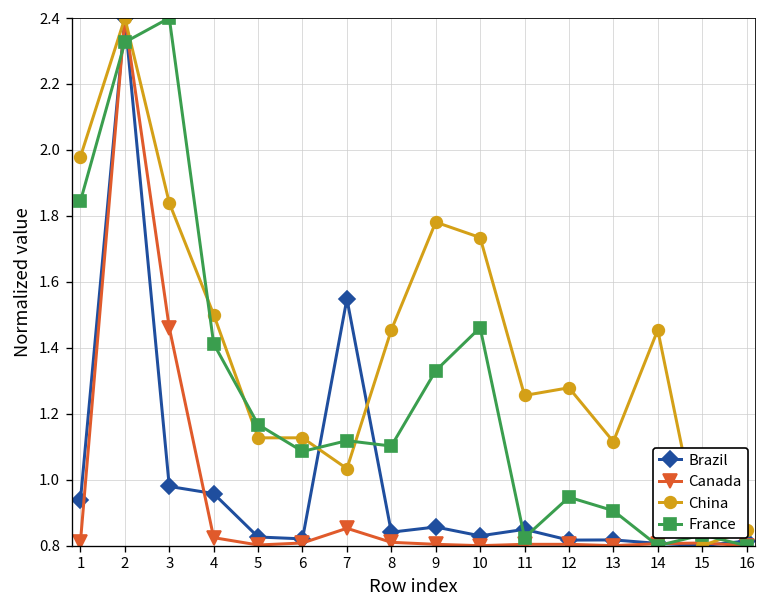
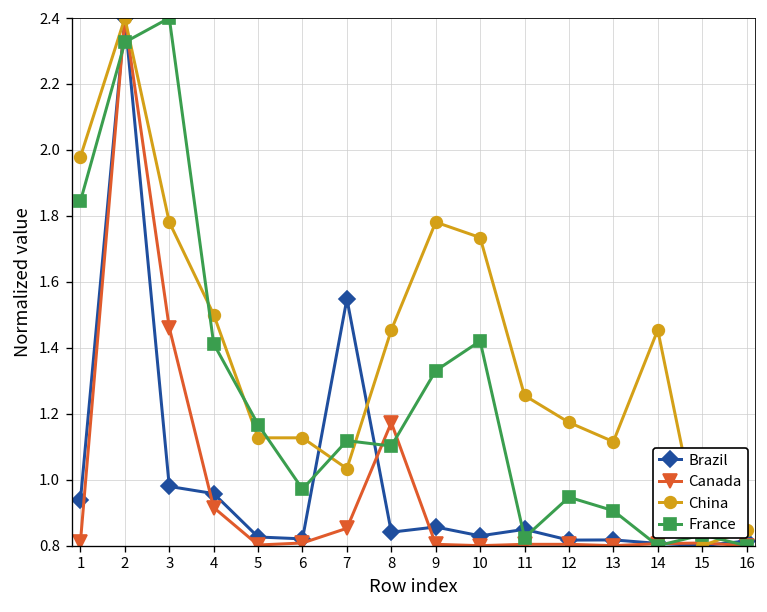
  {
    "Brazil": {
      "1": 0.94,
      "3": 0.98,
      "4": 0.96,
      "5": 0.83,
      "6": 0.82,
      "7": 1.55,
      "8": 0.84,
      "9": 0.86,
      "10": 0.83,
      "11": 0.85,
      "12": 0.82,
      "13": 0.82,
      "16": 0.81
    },
    "Canada": {
      "1": 0.81,
      "3": 1.46,
-     "4": 0.82,
+     "4": 0.92,
      "5": 0.80,
      "6": 0.81,
      "7": 0.85,
-     "8": 0.81,
+     "8": 1.17,
      "9": 0.80,
      "10": 0.80,
      "11": 0.80,
      "12": 0.80,
      "13": 0.80
    },
    "China": {
      "1": 1.98,
-     "3": 1.84,
+     "3": 1.78,
      "4": 1.50,
      "5": 1.13,
      "6": 1.13,
      "7": 1.03,
      "8": 1.45,
      "9": 1.78,
      "10": 1.73,
      "11": 1.26,
-     "12": 1.28,
+     "12": 1.17,
      "13": 1.12,
      "14": 1.45
    },
    "France": {
      "1": 1.84,
      "2": 2.33,
      "3": 2.40,
      "4": 1.41,
      "5": 1.17,
-     "6": 1.09,
+     "6": 0.97,
      "7": 1.12,
      "8": 1.10,
      "9": 1.33,
-     "10": 1.46,
+     "10": 1.42,
      "11": 0.82,
      "12": 0.95,
      "13": 0.91
    }
  }
